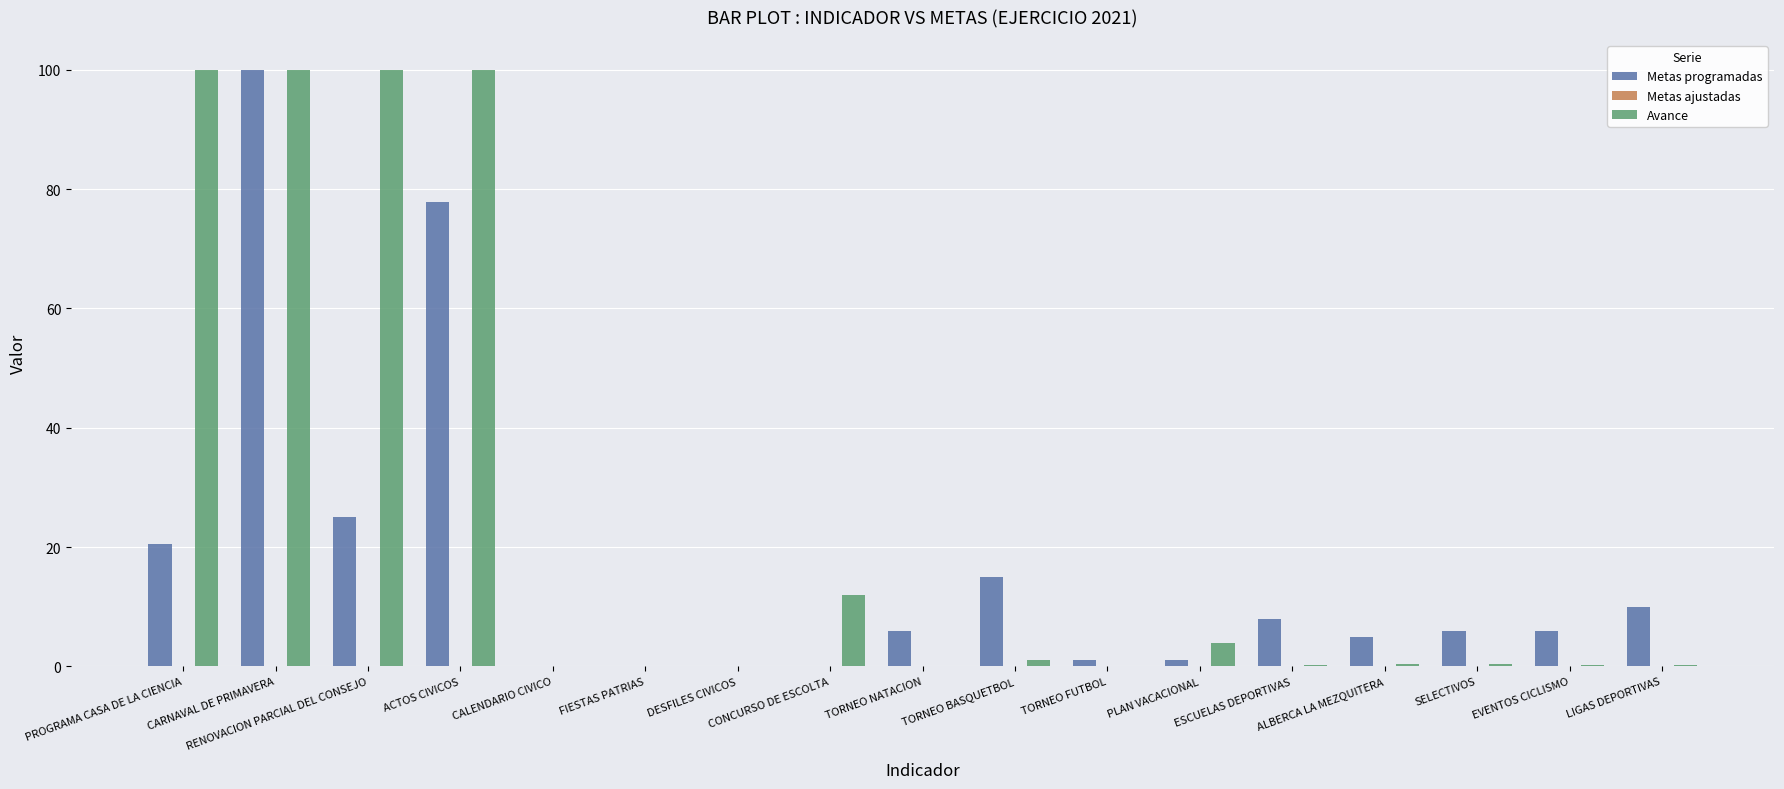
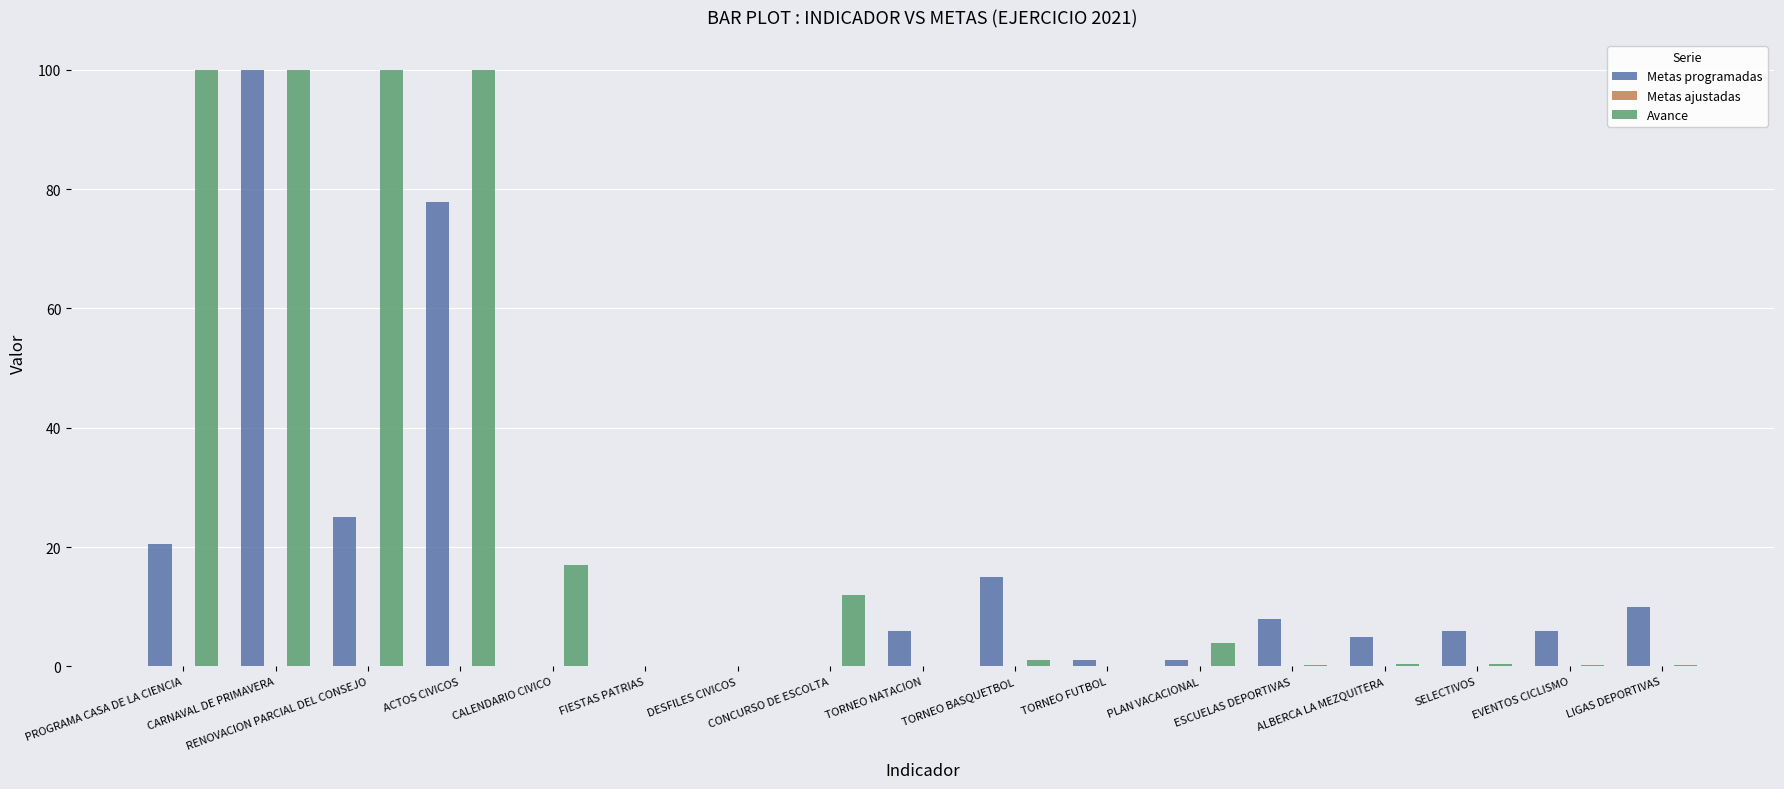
  {
    "Metas programadas": {
      "PROGRAMA CASA DE LA CIENCIA": 21,
      "CARNAVAL DE PRIMAVERA": 100,
      "RENOVACION PARCIAL DEL CONSEJO": 25,
      "ACTOS CIVICOS": 78,
      "CALENDARIO CIVICO": 0,
      "FIESTAS PATRIAS": 0,
      "DESFILES CIVICOS": 0,
      "CONCURSO DE ESCOLTA": 0,
      "TORNEO NATACION": 6,
      "TORNEO BASQUETBOL": 15,
      "TORNEO FUTBOL": 1,
      "PLAN VACACIONAL": 1,
      "ESCUELAS DEPORTIVAS": 8,
      "ALBERCA LA MEZQUITERA": 5,
      "SELECTIVOS": 6,
      "EVENTOS CICLISMO": 6,
      "LIGAS DEPORTIVAS": 10
    },
    "Metas ajustadas": {
      "PROGRAMA CASA DE LA CIENCIA": 0,
      "CARNAVAL DE PRIMAVERA": 0,
      "RENOVACION PARCIAL DEL CONSEJO": 0,
      "ACTOS CIVICOS": 0,
      "CALENDARIO CIVICO": 0,
      "FIESTAS PATRIAS": 0,
      "DESFILES CIVICOS": 0,
      "CONCURSO DE ESCOLTA": 0,
      "TORNEO NATACION": 0,
      "TORNEO BASQUETBOL": 0,
      "TORNEO FUTBOL": 0,
      "PLAN VACACIONAL": 0,
      "ESCUELAS DEPORTIVAS": 0,
      "ALBERCA LA MEZQUITERA": 0,
      "SELECTIVOS": 0,
      "EVENTOS CICLISMO": 0,
      "LIGAS DEPORTIVAS": 0
    },
    "Avance": {
      "PROGRAMA CASA DE LA CIENCIA": 100,
      "CARNAVAL DE PRIMAVERA": 100,
      "RENOVACION PARCIAL DEL CONSEJO": 100,
      "ACTOS CIVICOS": 100,
-     "CALENDARIO CIVICO": 0,
+     "CALENDARIO CIVICO": 17,
      "FIESTAS PATRIAS": 0,
      "DESFILES CIVICOS": 0,
      "CONCURSO DE ESCOLTA": 12,
      "TORNEO NATACION": 0,
      "TORNEO BASQUETBOL": 1,
      "TORNEO FUTBOL": 0,
      "PLAN VACACIONAL": 4
    }
  }
